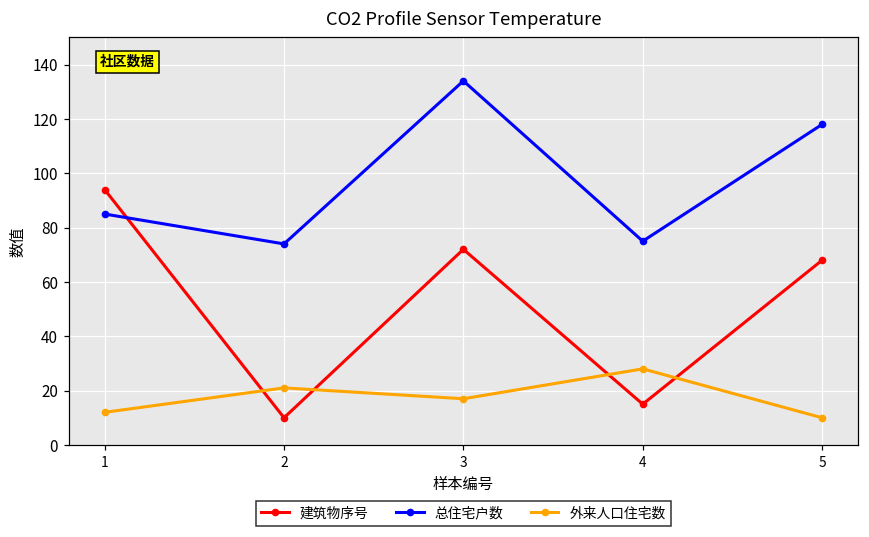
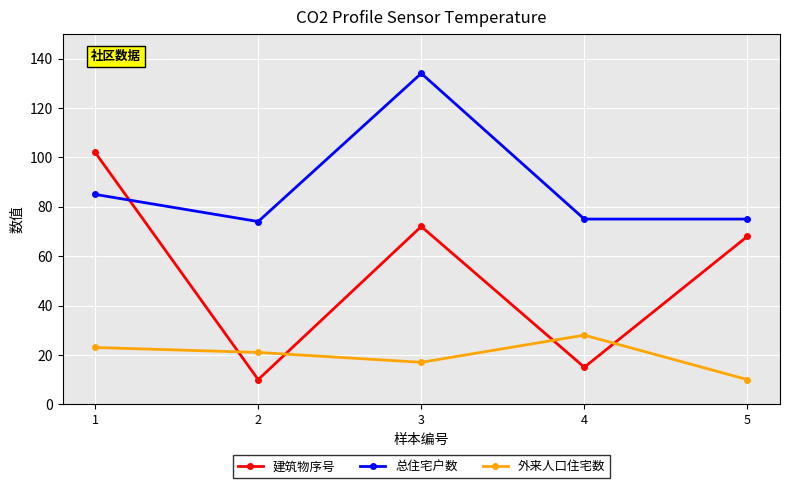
  {
    "建筑物序号": {
-     "1": 94,
+     "1": 102,
      "2": 10,
      "3": 72,
      "4": 15,
      "5": 68
    },
    "总住宅户数": {
      "1": 85,
      "2": 74,
      "3": 134,
      "4": 75,
-     "5": 118
+     "5": 75
    },
    "外来人口住宅数": {
-     "1": 12,
+     "1": 23,
      "2": 21,
      "3": 17,
      "4": 28,
      "5": 10
    }
  }
